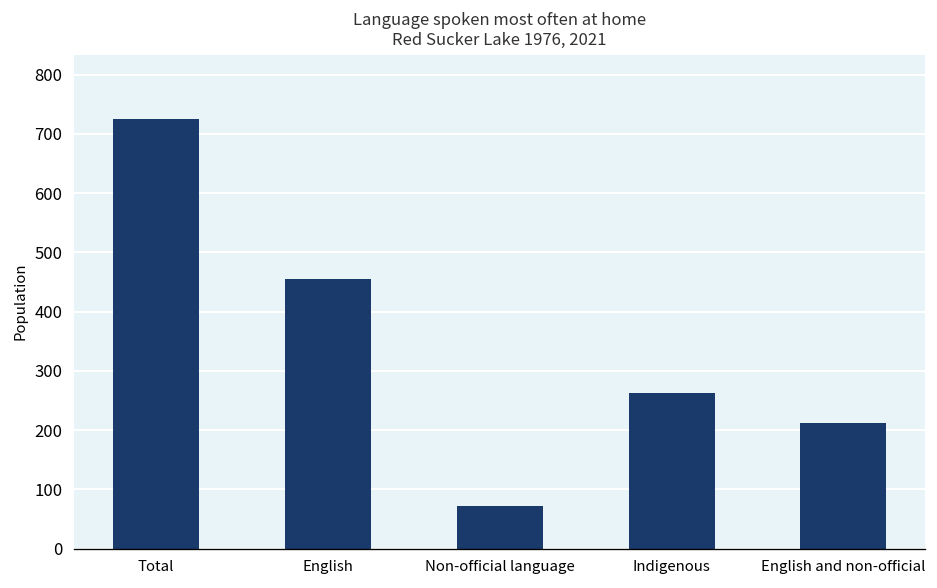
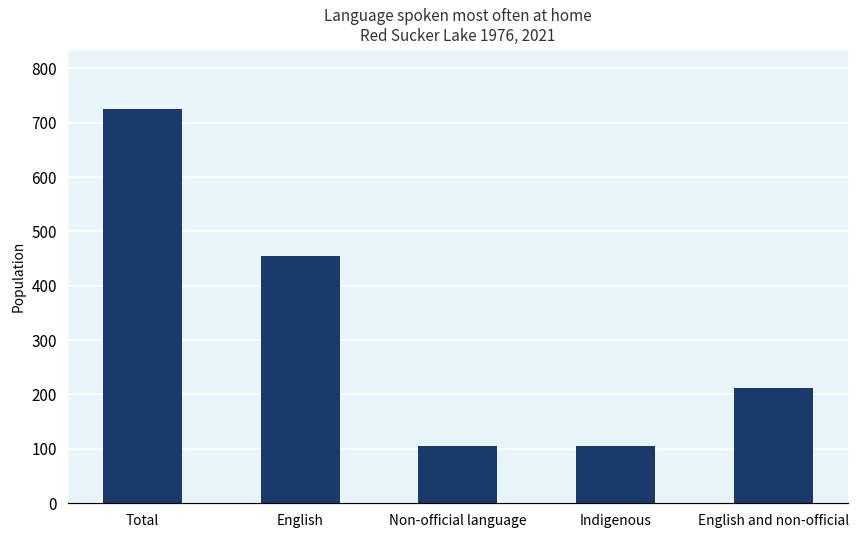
  {
    "Total": 730,
    "English": 460,
-   "Non-official language": 70,
-   "Indigenous": 260,
+   "Non-official language": 110,
+   "Indigenous": 110,
    "English and non-official": 210
  }
